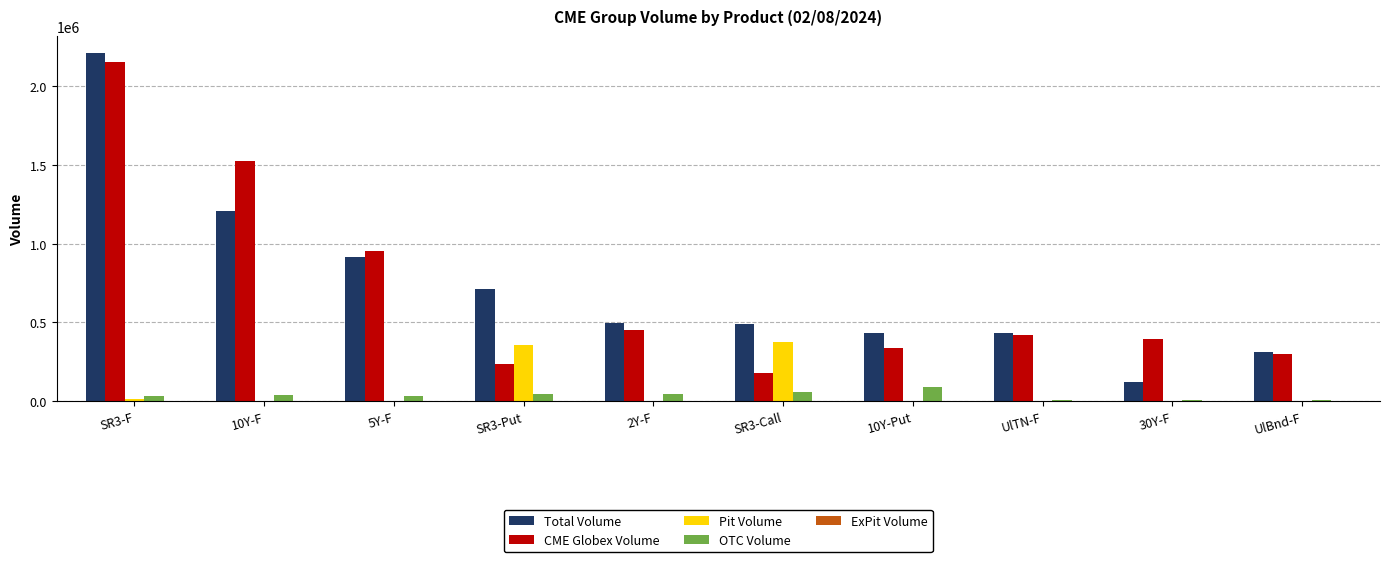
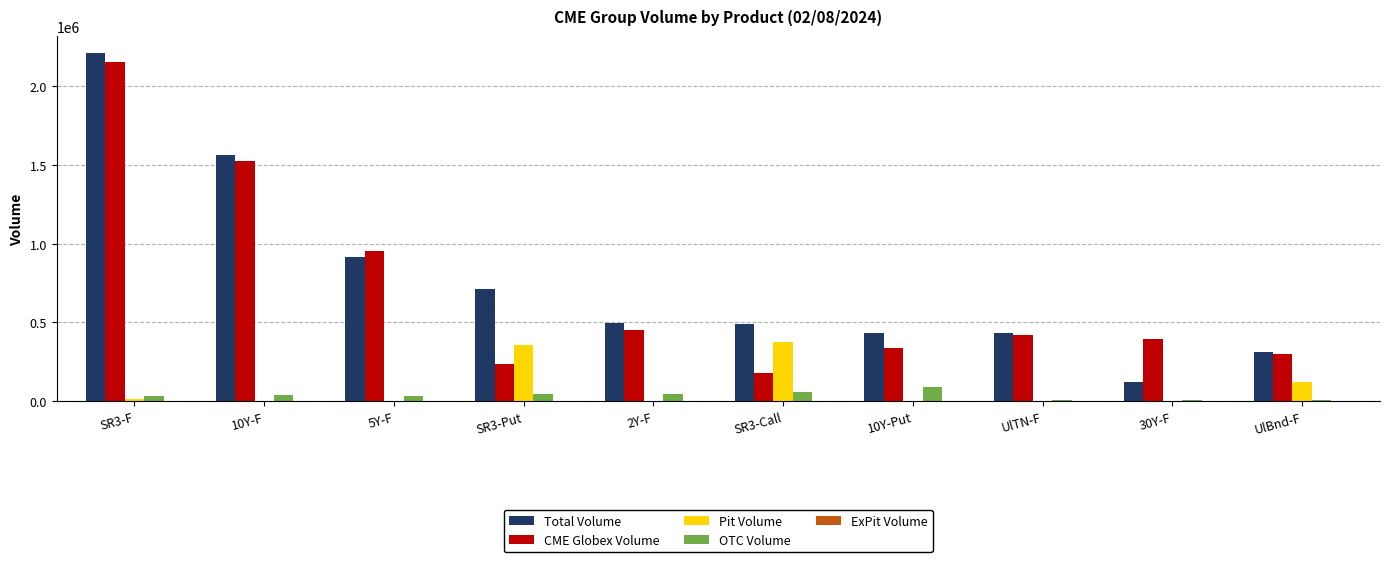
  {
    "Total Volume": {
      "SR3-F": 2210000,
-     "10Y-F": 1210000,
+     "10Y-F": 1560000,
      "5Y-F": 920000,
      "SR3-Put": 710000,
      "2Y-F": 500000,
      "SR3-Call": 490000,
      "10Y-Put": 430000,
      "UlTN-F": 430000,
      "30Y-F": 120000,
      "UlBnd-F": 310000
    },
    "CME Globex Volume": {
      "SR3-F": 2160000,
      "10Y-F": 1520000,
      "5Y-F": 950000,
      "SR3-Put": 240000,
      "2Y-F": 450000,
      "SR3-Call": 180000,
      "10Y-Put": 340000,
      "UlTN-F": 420000,
      "30Y-F": 390000,
      "UlBnd-F": 300000
    },
    "Pit Volume": {
      "10Y-F": 0,
      "5Y-F": 0,
      "SR3-Put": 360000,
      "2Y-F": 0,
      "SR3-Call": 380000,
      "10Y-Put": 0,
      "UlTN-F": 0,
      "30Y-F": 0,
-     "UlBnd-F": 0
+     "UlBnd-F": 120000
    },
    "OTC Volume": {
      "SR3-F": 40000,
      "10Y-F": 40000,
      "5Y-F": 40000,
      "SR3-Put": 40000,
      "2Y-F": 40000,
      "SR3-Call": 60000,
      "10Y-Put": 90000
    },
    "ExPit Volume": {
      "SR3-F": 0,
      "10Y-F": 0,
      "5Y-F": 0,
      "SR3-Put": 0,
      "2Y-F": 0,
      "SR3-Call": 0,
      "10Y-Put": 0,
      "UlTN-F": 0,
      "30Y-F": 0,
      "UlBnd-F": 0
    }
  }
